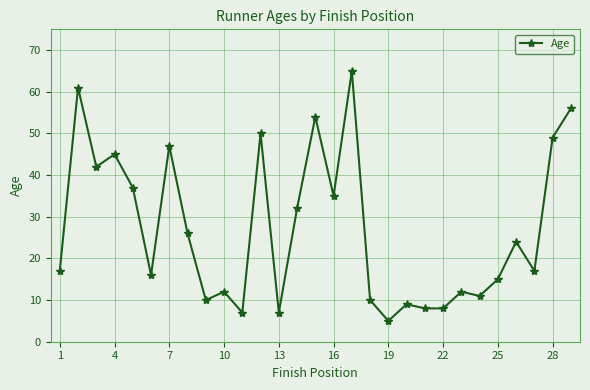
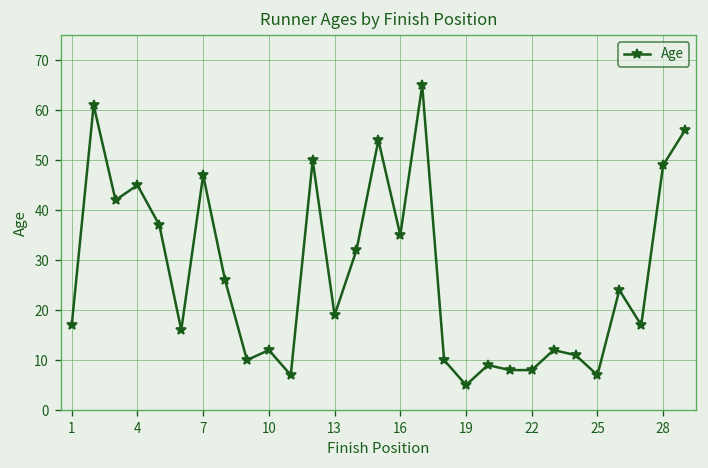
  {
    "1": 17,
    "4": 45,
    "7": 47,
    "10": 12,
-   "13": 7,
+   "13": 19,
    "16": 35,
    "19": 5,
    "22": 8,
-   "25": 15,
+   "25": 7,
    "28": 49
  }
